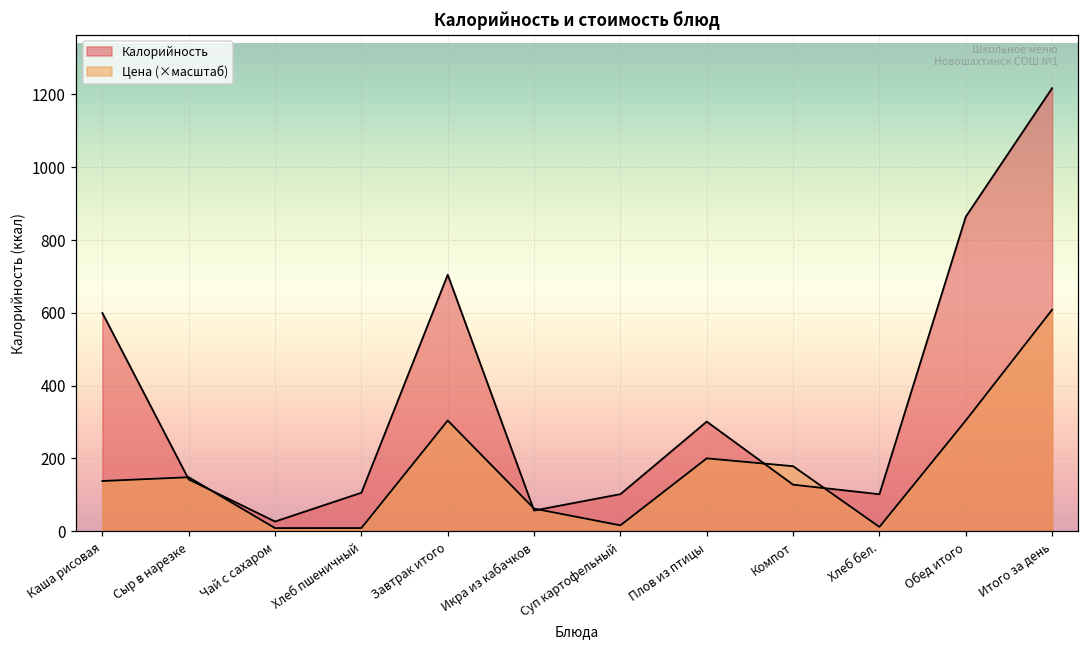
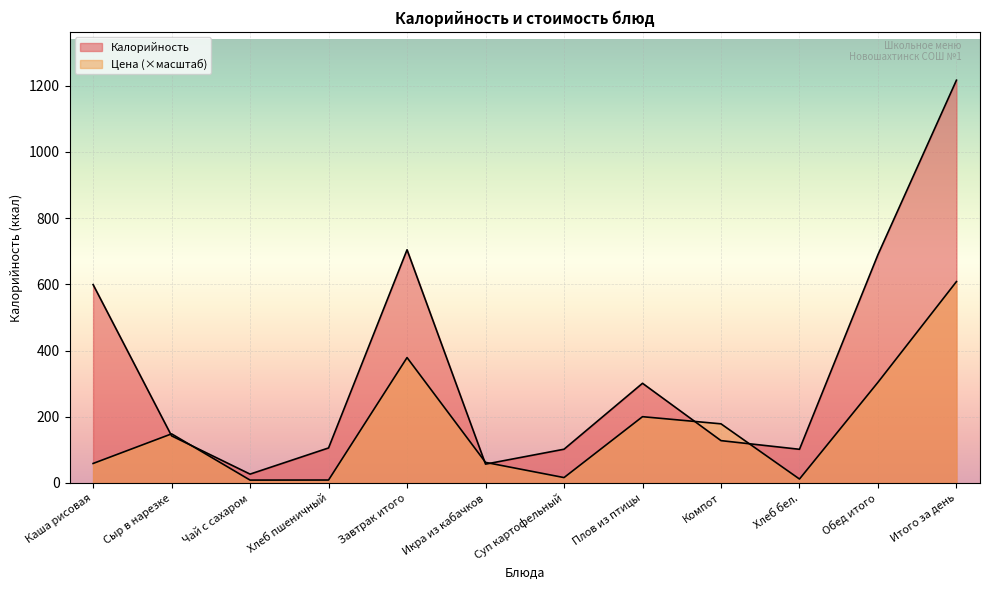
  {
    "Калорийность": {
      "Каша рисовая": 600,
      "Чай с сахаром": 30,
      "Хлеб пшеничный": 110,
      "Завтрак итого": 700,
      "Суп картофельный": 100,
      "Плов из птицы": 300,
      "Компот": 130,
      "Хлеб бел.": 100,
-     "Обед итого": 860
+     "Обед итого": 690
    },
    "Цена (×масштаб)": {
-     "Каша рисовая": 140,
+     "Каша рисовая": 60,
      "Чай с сахаром": 10,
      "Хлеб пшеничный": 10,
-     "Завтрак итого": 300,
+     "Завтрак итого": 380,
      "Суп картофельный": 20,
      "Плов из птицы": 200,
      "Компот": 180,
      "Хлеб бел.": 10,
      "Обед итого": 300,
      "Итого за день": 610
    }
  }
